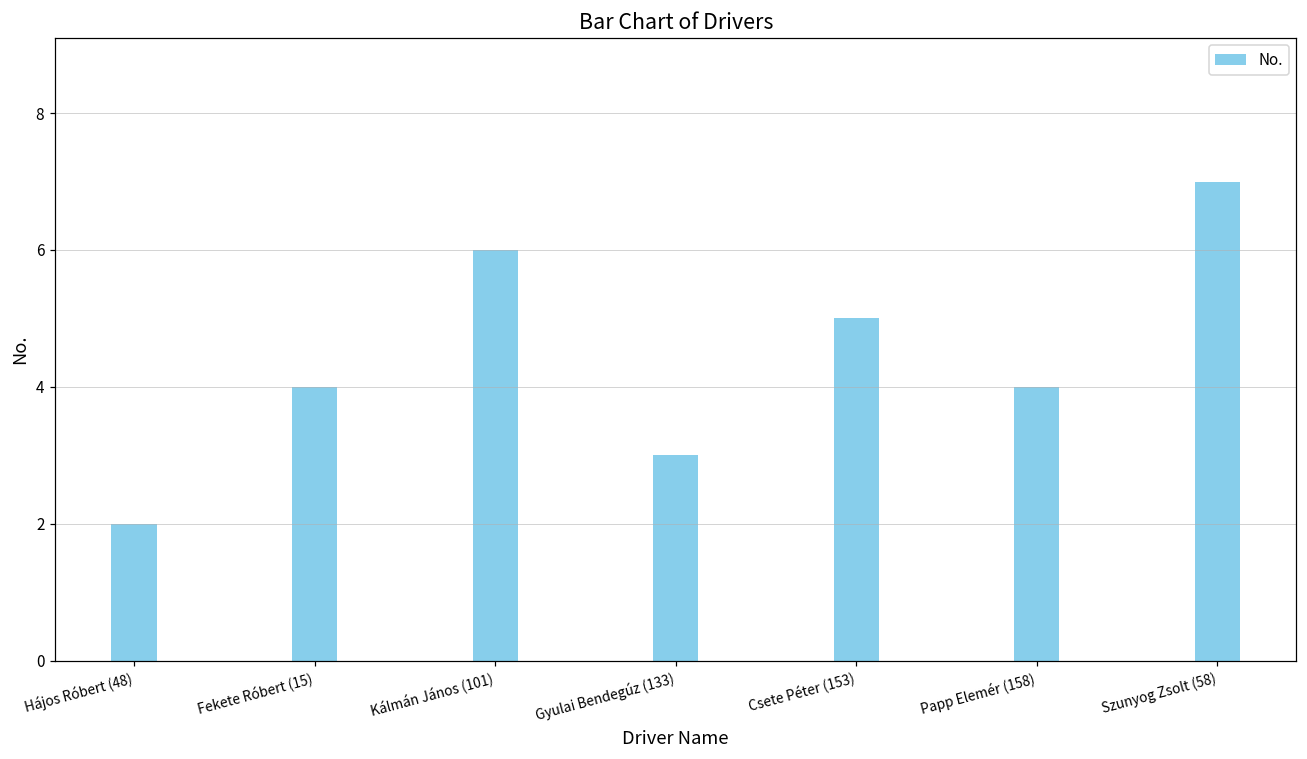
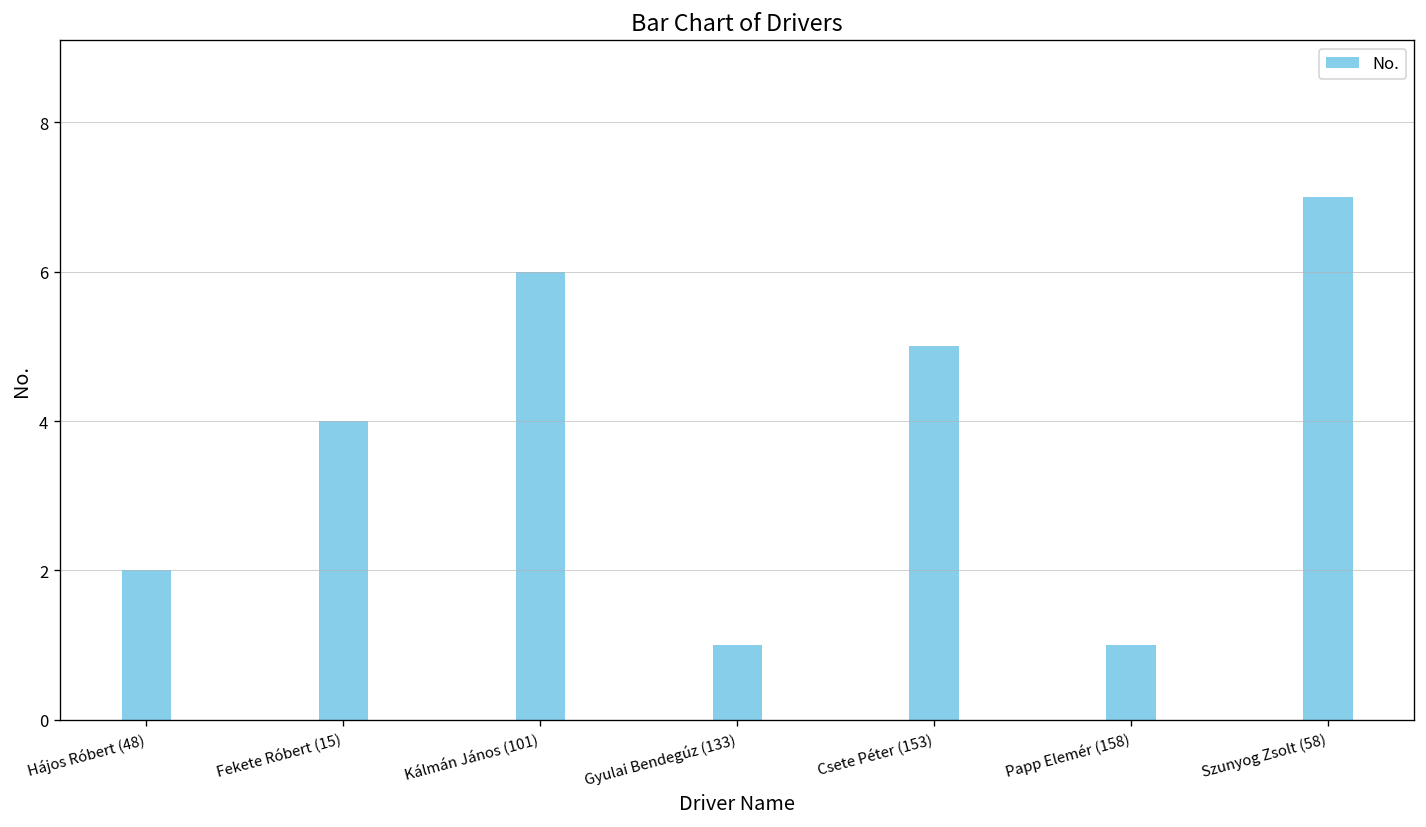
  {
    "Hájos Róbert (48)": 2,
    "Fekete Róbert (15)": 4,
    "Kálmán János (101)": 6,
-   "Gyulai Bendegúz (133)": 3,
+   "Gyulai Bendegúz (133)": 1,
    "Csete Péter (153)": 5,
-   "Papp Elemér (158)": 4,
+   "Papp Elemér (158)": 1,
    "Szunyog Zsolt (58)": 7
  }
